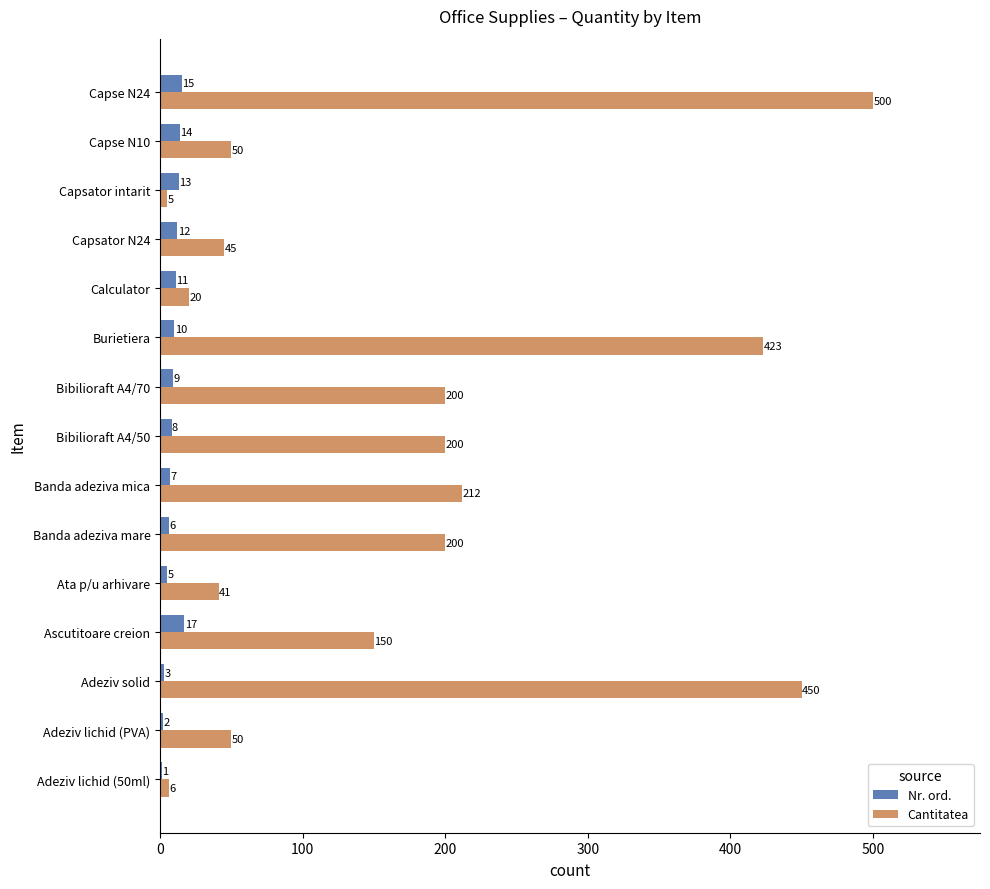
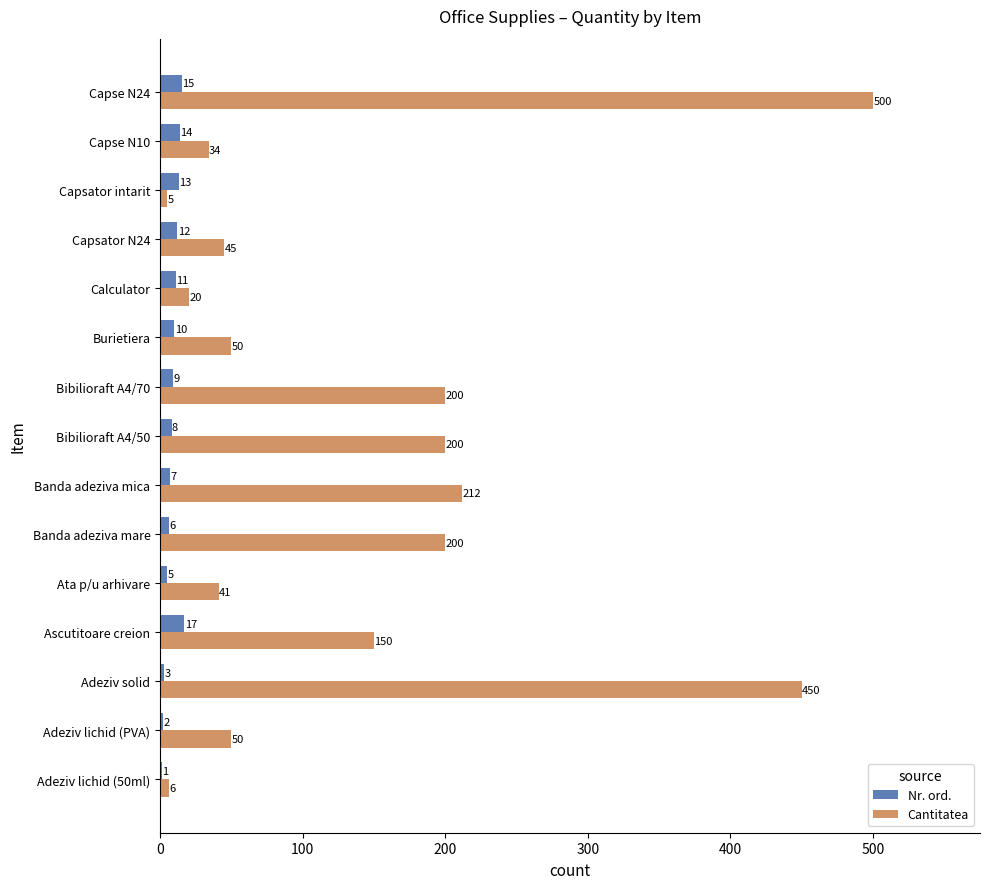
  {
    "Nr. ord.": {
      "Capse N24": 15,
      "Capse N10": 14,
      "Capsator intarit": 13,
      "Capsator N24": 12,
      "Calculator": 11,
      "Burietiera": 10,
      "Bibilioraft A4/70": 9,
      "Bibilioraft A4/50": 8,
      "Banda adeziva mica": 7,
      "Banda adeziva mare": 6,
      "Ata p/u arhivare": 5,
      "Ascutitoare creion": 17,
      "Adeziv solid": 3,
      "Adeziv lichid (PVA)": 2,
      "Adeziv lichid (50ml)": 1
    },
    "Cantitatea": {
      "Capse N24": 500,
-     "Capse N10": 50,
+     "Capse N10": 34,
      "Capsator intarit": 5,
      "Capsator N24": 45,
      "Calculator": 20,
-     "Burietiera": 423,
+     "Burietiera": 50,
      "Bibilioraft A4/70": 200,
      "Bibilioraft A4/50": 200,
      "Banda adeziva mica": 212,
      "Banda adeziva mare": 200,
      "Ata p/u arhivare": 41,
      "Ascutitoare creion": 150,
      "Adeziv solid": 450,
      "Adeziv lichid (PVA)": 50,
      "Adeziv lichid (50ml)": 6
    }
  }
